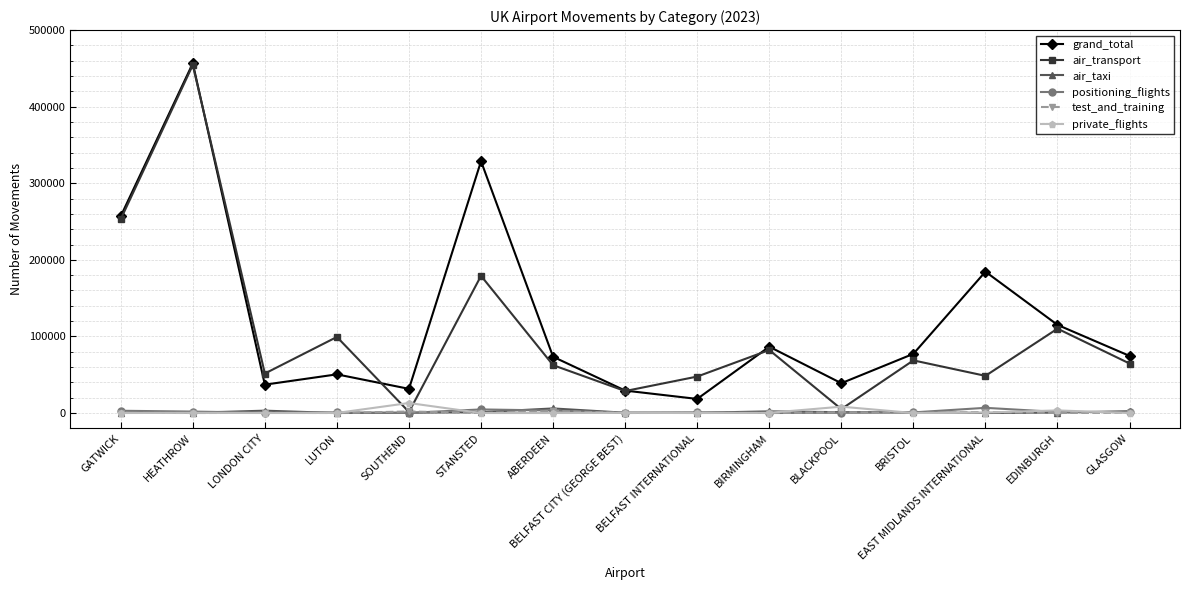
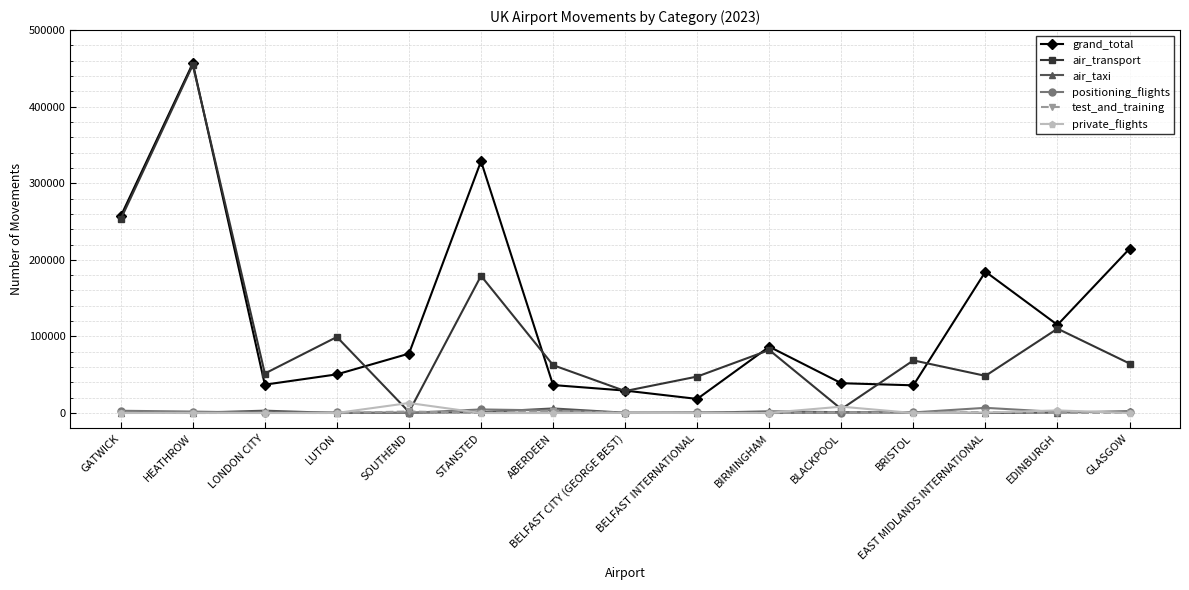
  {
    "grand_total": {
      "GATWICK": 260000,
      "LONDON CITY": 40000,
      "LUTON": 50000,
-     "SOUTHEND": 30000,
+     "SOUTHEND": 80000,
      "STANSTED": 330000,
-     "ABERDEEN": 70000,
+     "ABERDEEN": 40000,
      "BELFAST INTERNATIONAL": 20000,
      "BIRMINGHAM": 90000,
      "BLACKPOOL": 40000,
-     "BRISTOL": 80000,
+     "BRISTOL": 40000,
      "EAST MIDLANDS INTERNATIONAL": 180000,
      "EDINBURGH": 120000,
-     "GLASGOW": 70000
+     "GLASGOW": 210000
    }
  }
